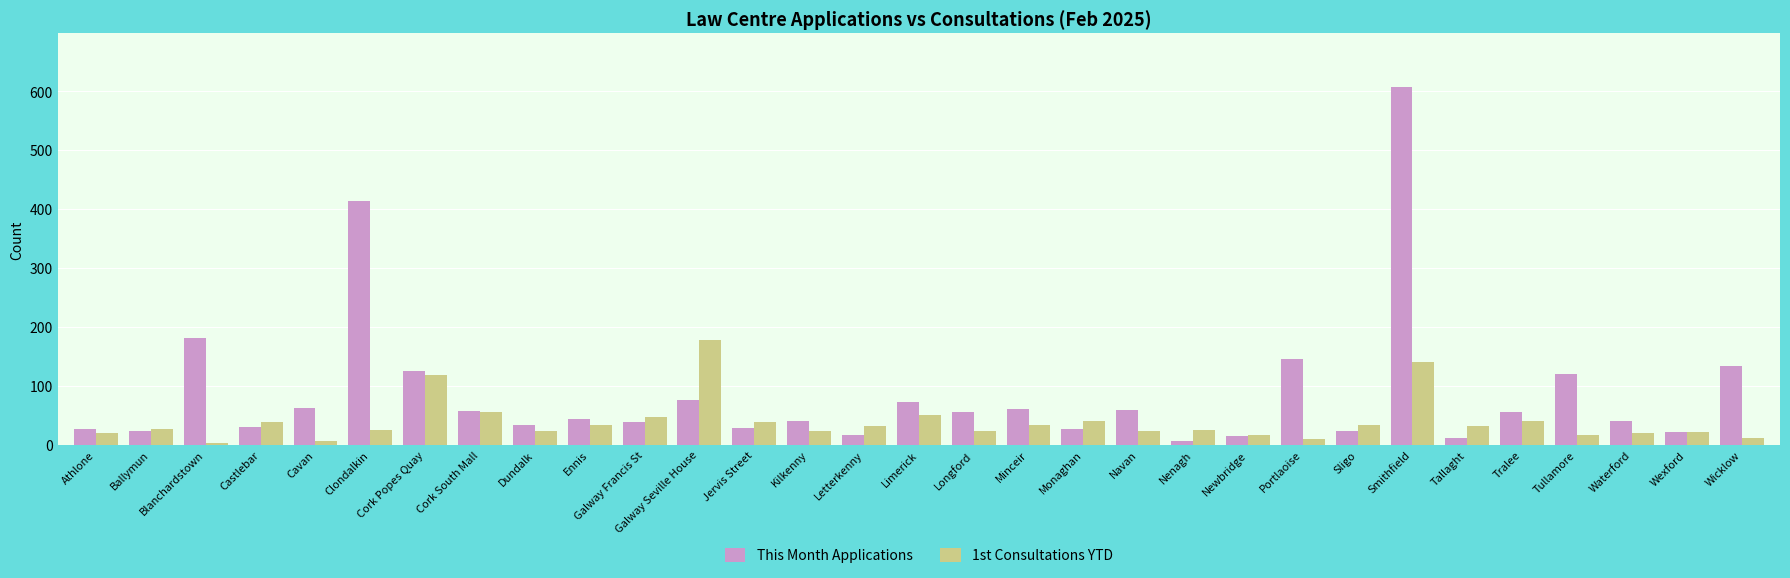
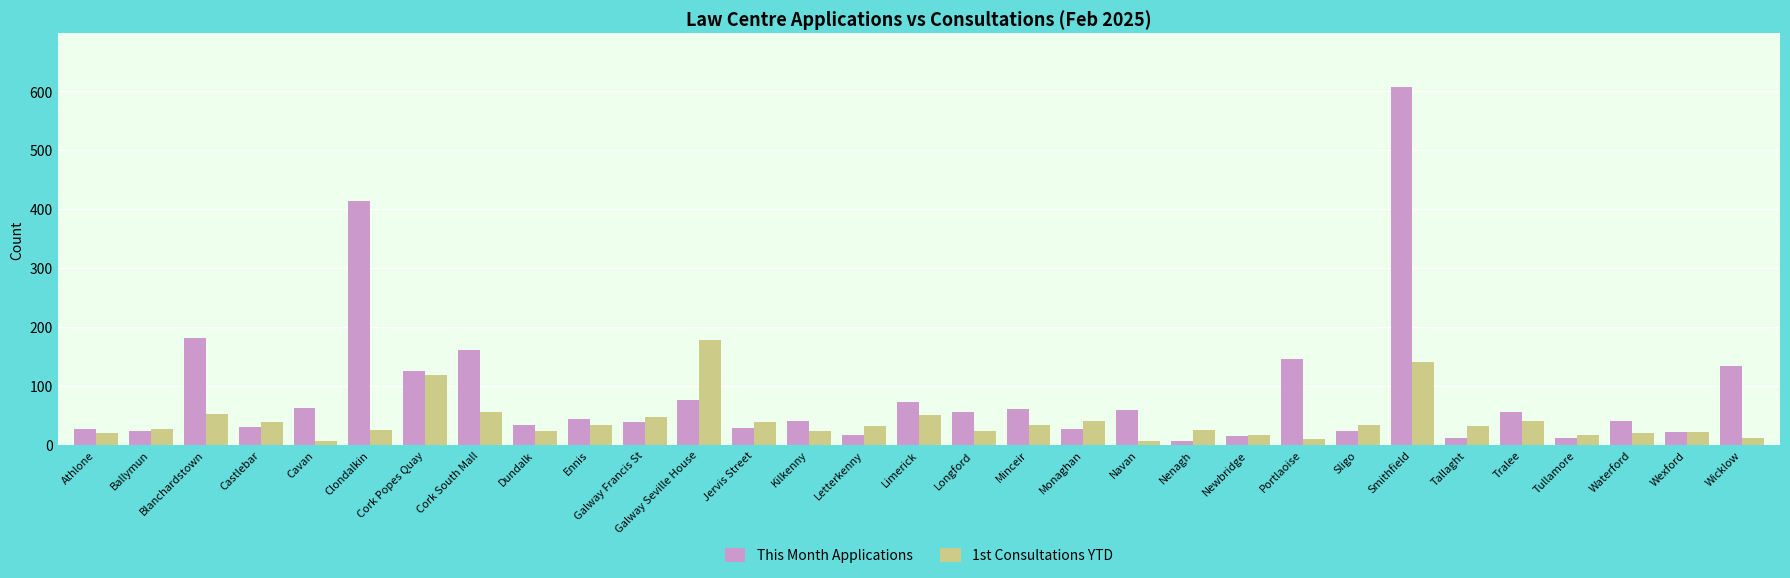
  {
    "This Month Applications": {
      "Athlone": 30,
      "Ballymun": 20,
      "Blanchardstown": 180,
      "Castlebar": 30,
      "Cavan": 60,
      "Clondalkin": 410,
      "Cork Popes Quay": 130,
-     "Cork South Mall": 60,
+     "Cork South Mall": 160,
      "Dundalk": 30,
      "Ennis": 40,
      "Galway Francis St": 40,
      "Galway Seville House": 80,
      "Jervis Street": 30,
      "Kilkenny": 40,
      "Letterkenny": 20,
      "Limerick": 70,
      "Longford": 60,
      "Minceir": 60,
      "Monaghan": 30,
      "Navan": 60,
      "Nenagh": 10,
      "Newbridge": 10,
      "Portlaoise": 150,
      "Sligo": 20,
      "Smithfield": 610,
      "Tallaght": 10,
      "Tralee": 60,
-     "Tullamore": 120,
+     "Tullamore": 10,
      "Waterford": 40,
      "Wexford": 20,
      "Wicklow": 130
    },
    "1st Consultations YTD": {
      "Athlone": 20,
      "Ballymun": 30,
-     "Blanchardstown": 0,
+     "Blanchardstown": 50,
      "Castlebar": 40,
      "Cavan": 10,
      "Clondalkin": 30,
      "Cork Popes Quay": 120,
      "Cork South Mall": 60,
      "Dundalk": 20,
      "Ennis": 30,
      "Galway Francis St": 50,
      "Galway Seville House": 180,
      "Jervis Street": 40,
      "Kilkenny": 20,
      "Letterkenny": 30,
      "Limerick": 50,
      "Longford": 20,
      "Minceir": 30,
      "Monaghan": 40,
-     "Navan": 20,
+     "Navan": 10,
      "Nenagh": 30,
      "Newbridge": 20,
      "Portlaoise": 10,
      "Sligo": 30,
      "Smithfield": 140,
      "Tallaght": 30,
      "Tralee": 40,
      "Tullamore": 20,
      "Waterford": 20,
      "Wexford": 20,
      "Wicklow": 10
    }
  }
